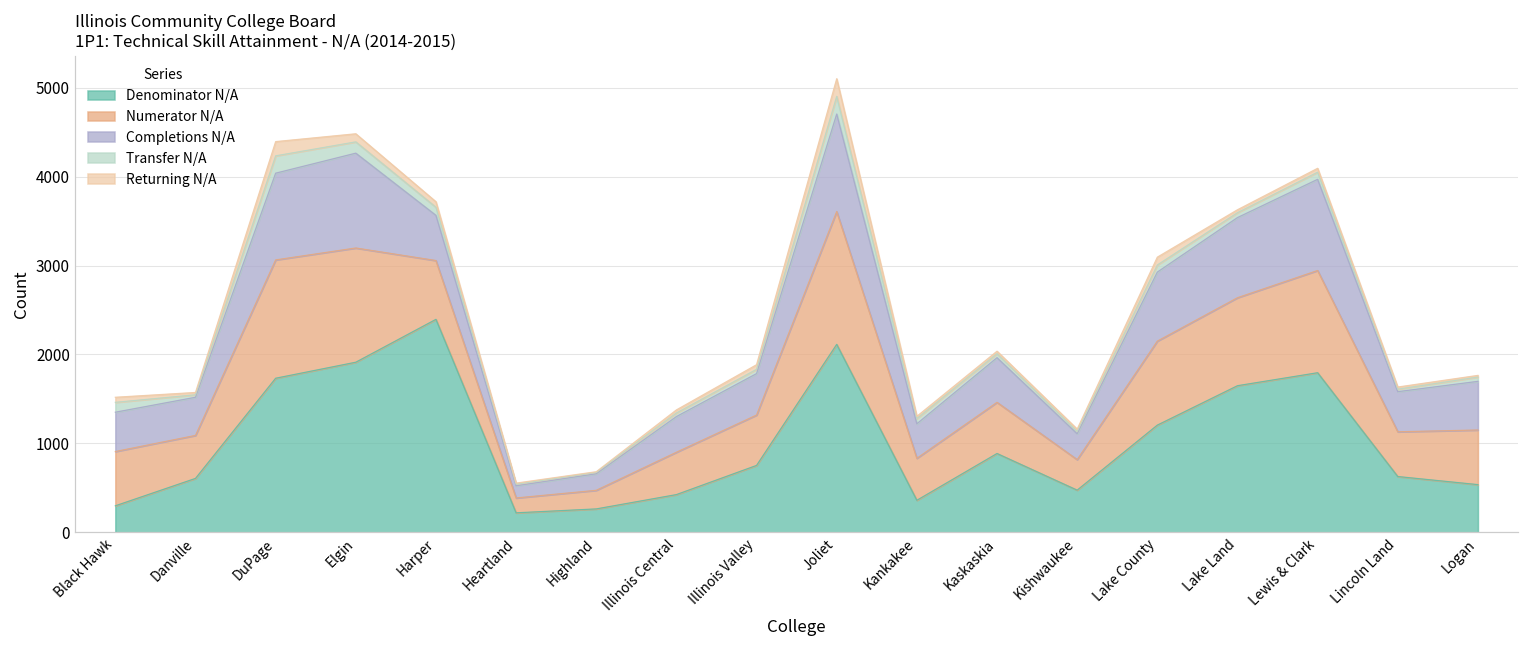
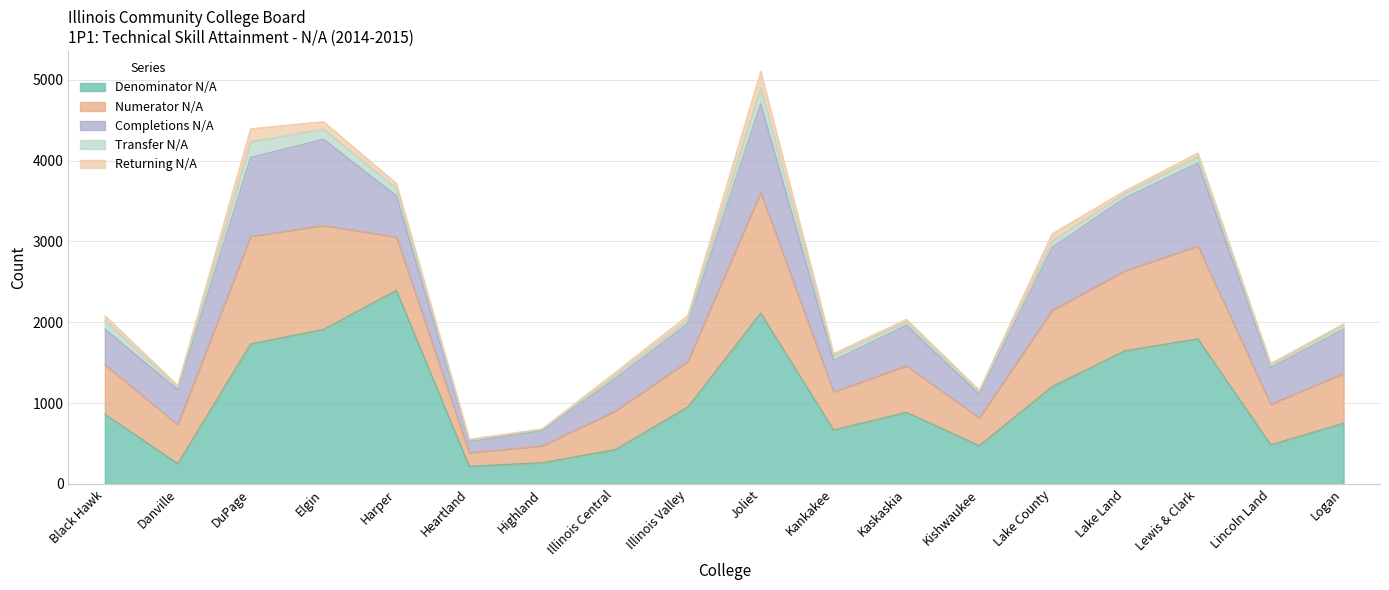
  {
    "Denominator N/A": {
-     "Black Hawk": 300,
-     "Danville": 600,
+     "Black Hawk": 900,
+     "Danville": 300,
      "DuPage": 1700,
      "Elgin": 1900,
      "Harper": 2400,
      "Heartland": 200,
      "Highland": 300,
      "Illinois Central": 400,
-     "Illinois Valley": 800,
+     "Illinois Valley": 1000,
      "Joliet": 2100,
-     "Kankakee": 400,
+     "Kankakee": 700,
      "Kaskaskia": 900,
      "Kishwaukee": 500,
      "Lake County": 1200,
      "Lake Land": 1600,
      "Lewis & Clark": 1800,
-     "Lincoln Land": 600,
-     "Logan": 500
+     "Lincoln Land": 500,
+     "Logan": 800
    }
  }
